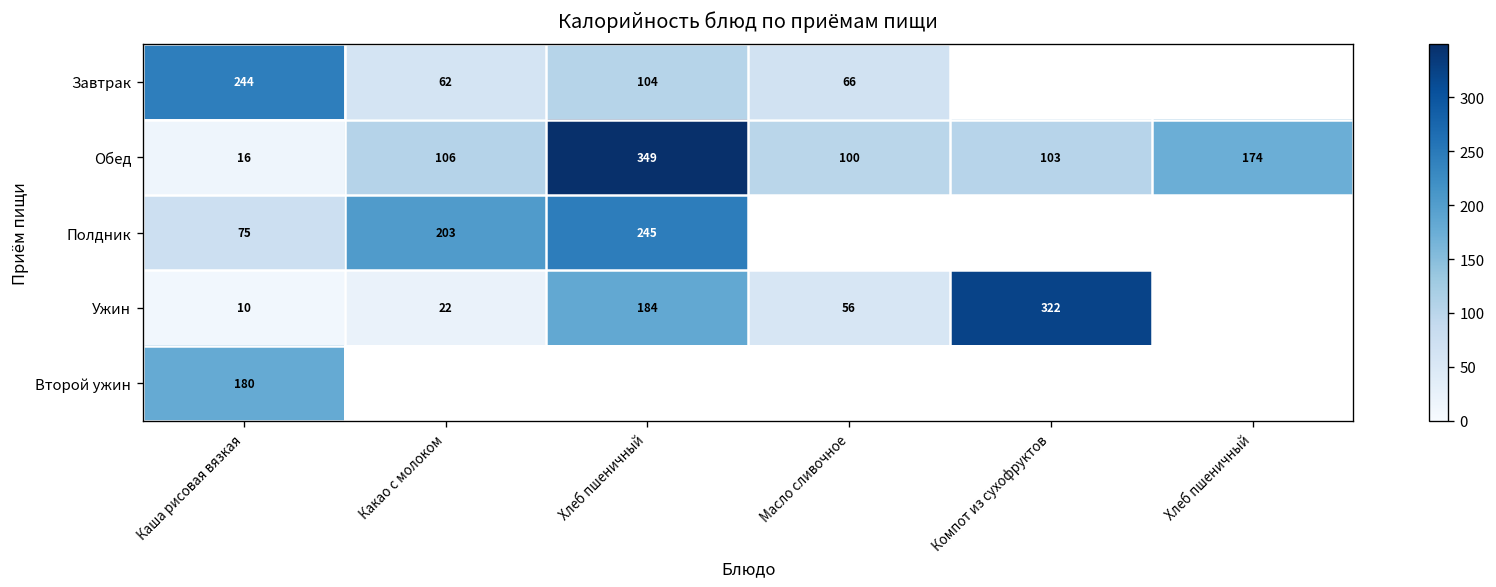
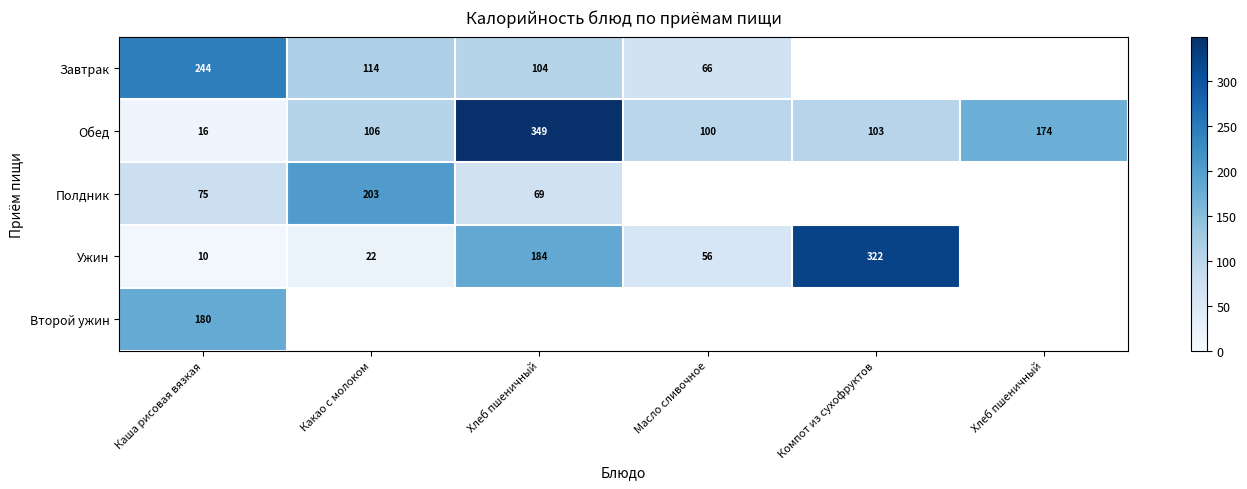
  {
    "Завтрак": {
      "Каша рисовая вязкая": 244,
-     "Какао с молоком": 62,
+     "Какао с молоком": 114,
      "Хлеб пшеничный": 104,
      "Масло сливочное": 66
    },
    "Обед": {
      "Каша рисовая вязкая": 16,
      "Какао с молоком": 106,
      "Масло сливочное": 100,
      "Компот из сухофруктов": 103
    },
    "Полдник": {
      "Каша рисовая вязкая": 75,
      "Какао с молоком": 203,
-     "Хлеб пшеничный": 245
+     "Хлеб пшеничный": 69
    },
    "Ужин": {
      "Каша рисовая вязкая": 10,
      "Какао с молоком": 22,
      "Хлеб пшеничный": 184,
      "Масло сливочное": 56,
      "Компот из сухофруктов": 322
    },
    "Второй ужин": {
      "Каша рисовая вязкая": 180
    }
  }
